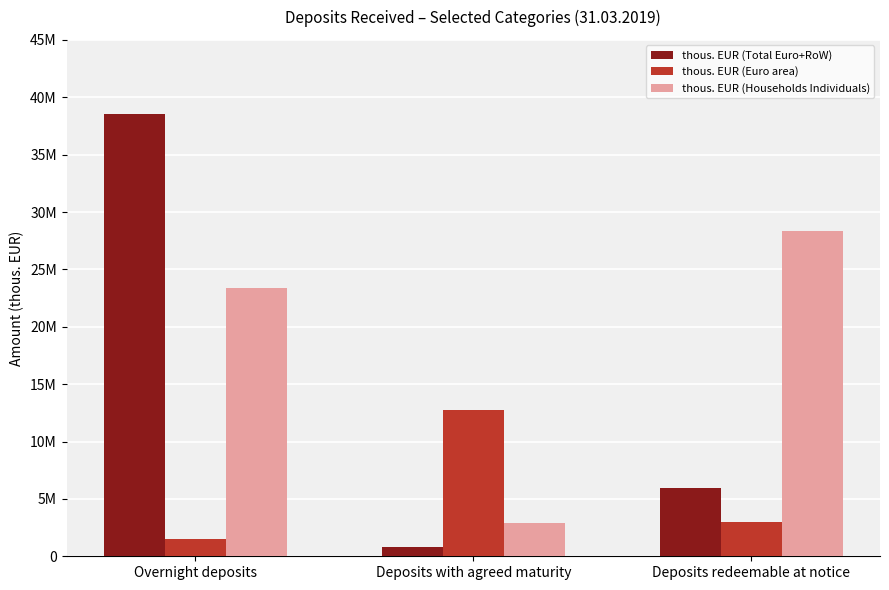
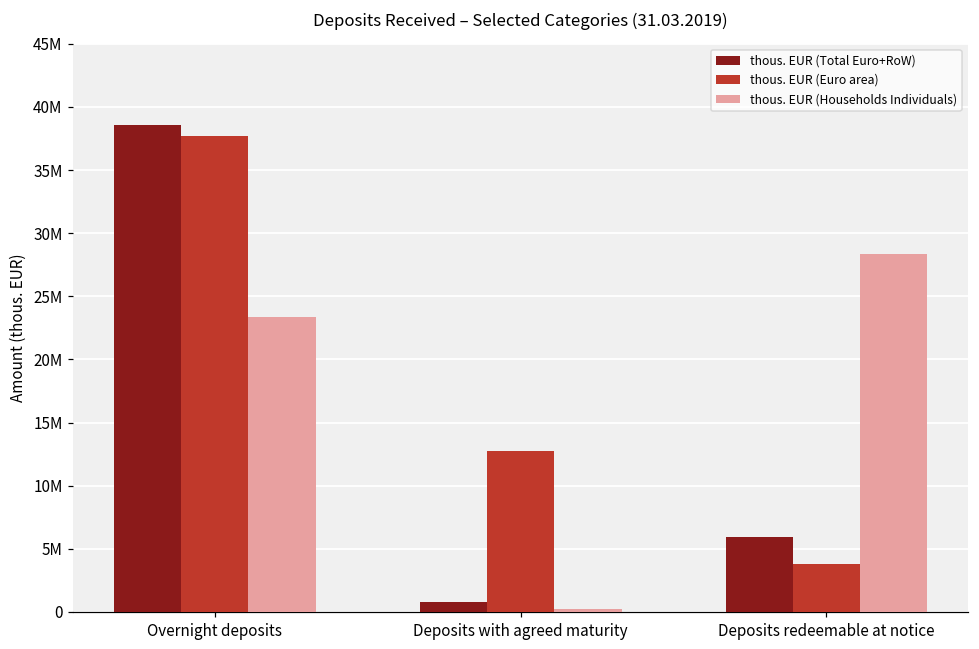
  {
    "thous. EUR (Total Euro+RoW)": {
      "Overnight deposits": 38600000,
      "Deposits with agreed maturity": 800000,
      "Deposits redeemable at notice": 5900000
    },
    "thous. EUR (Euro area)": {
-     "Overnight deposits": 1500000,
+     "Overnight deposits": 37700000,
      "Deposits with agreed maturity": 12700000,
-     "Deposits redeemable at notice": 3000000
+     "Deposits redeemable at notice": 3800000
    },
    "thous. EUR (Households Individuals)": {
      "Overnight deposits": 23400000,
-     "Deposits with agreed maturity": 2900000,
+     "Deposits with agreed maturity": 300000,
      "Deposits redeemable at notice": 28400000
    }
  }
